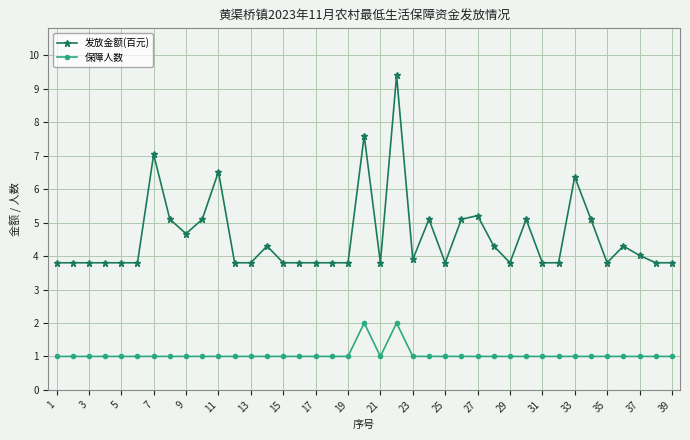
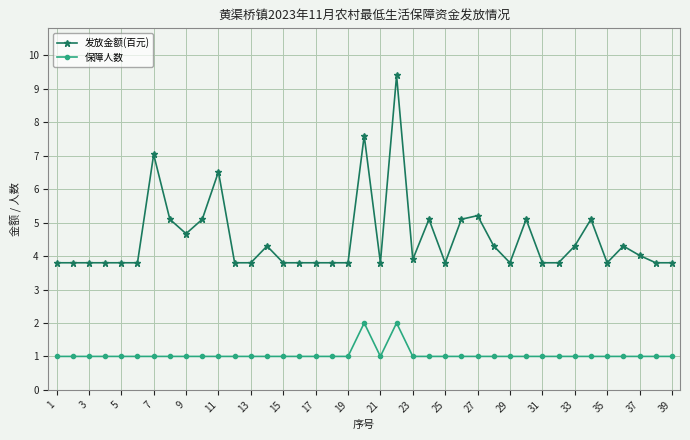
  {
    "发放金额(百元)": {
      "1": 3.8,
      "3": 3.8,
      "5": 3.8,
      "7": 7.0,
      "9": 4.7,
      "11": 6.5,
      "13": 3.8,
      "15": 3.8,
      "17": 3.8,
      "19": 3.8,
      "21": 3.8,
      "23": 3.9,
      "25": 3.8,
      "27": 5.2,
      "29": 3.8,
      "31": 3.8,
-     "33": 6.4,
+     "33": 4.3,
      "35": 3.8,
      "37": 4.0,
      "39": 3.8
    },
    "保障人数": {
      "1": 1.0,
      "3": 1.0,
      "5": 1.0,
      "7": 1.0,
      "9": 1.0,
      "11": 1.0,
      "13": 1.0,
      "15": 1.0,
      "17": 1.0,
      "19": 1.0,
      "21": 1.0,
      "23": 1.0,
      "25": 1.0,
      "27": 1.0,
      "29": 1.0,
      "31": 1.0,
      "33": 1.0,
      "35": 1.0,
      "37": 1.0,
      "39": 1.0
    }
  }
